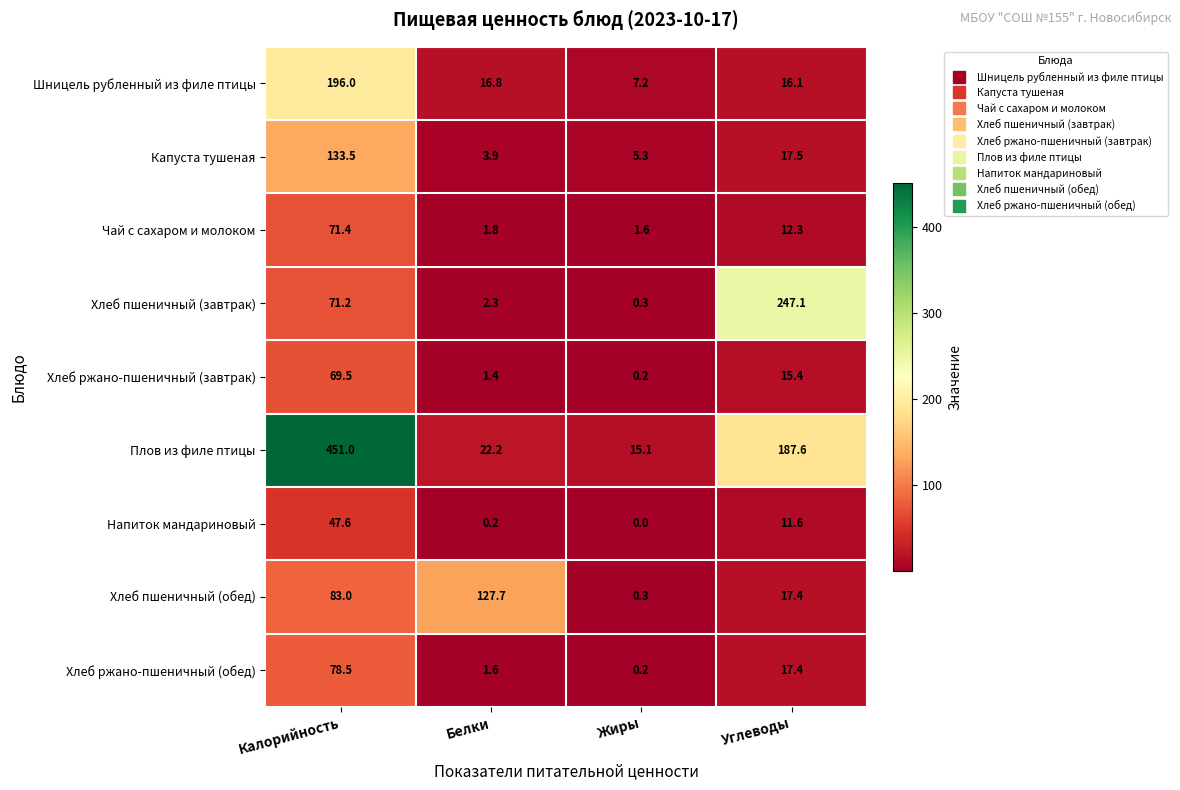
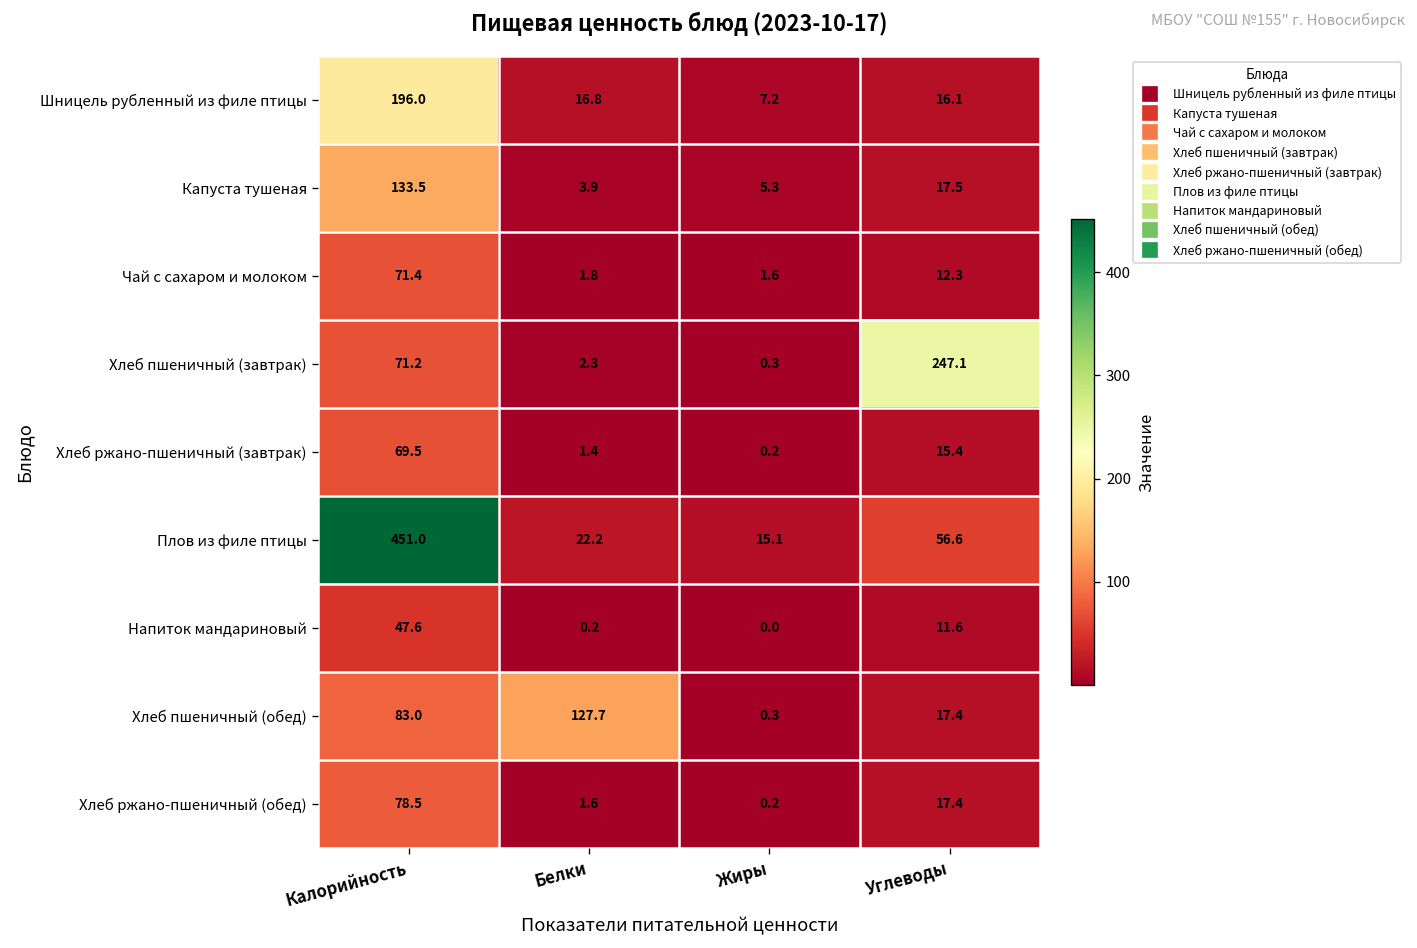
  {
    "Шницель рубленный из филе птицы": {
      "Калорийность": 196.0,
      "Белки": 16.8,
      "Жиры": 7.2,
      "Углеводы": 16.1
    },
    "Капуста тушеная": {
      "Калорийность": 133.5,
      "Белки": 3.9,
      "Жиры": 5.3,
      "Углеводы": 17.5
    },
    "Чай с сахаром и молоком": {
      "Калорийность": 71.4,
      "Белки": 1.8,
      "Жиры": 1.6,
      "Углеводы": 12.3
    },
    "Хлеб пшеничный (завтрак)": {
      "Калорийность": 71.2,
      "Белки": 2.3,
      "Жиры": 0.3,
      "Углеводы": 247.1
    },
    "Хлеб ржано-пшеничный (завтрак)": {
      "Калорийность": 69.5,
      "Белки": 1.4,
      "Жиры": 0.2,
      "Углеводы": 15.4
    },
    "Плов из филе птицы": {
      "Калорийность": 451.0,
      "Белки": 22.2,
      "Жиры": 15.1,
-     "Углеводы": 187.6
+     "Углеводы": 56.6
    },
    "Напиток мандариновый": {
      "Калорийность": 47.6,
      "Белки": 0.2,
      "Жиры": 0.0,
      "Углеводы": 11.6
    },
    "Хлеб пшеничный (обед)": {
      "Калорийность": 83.0,
      "Белки": 127.7,
      "Жиры": 0.3,
      "Углеводы": 17.4
    },
    "Хлеб ржано-пшеничный (обед)": {
      "Калорийность": 78.5,
      "Белки": 1.6,
      "Жиры": 0.2,
      "Углеводы": 17.4
    }
  }
